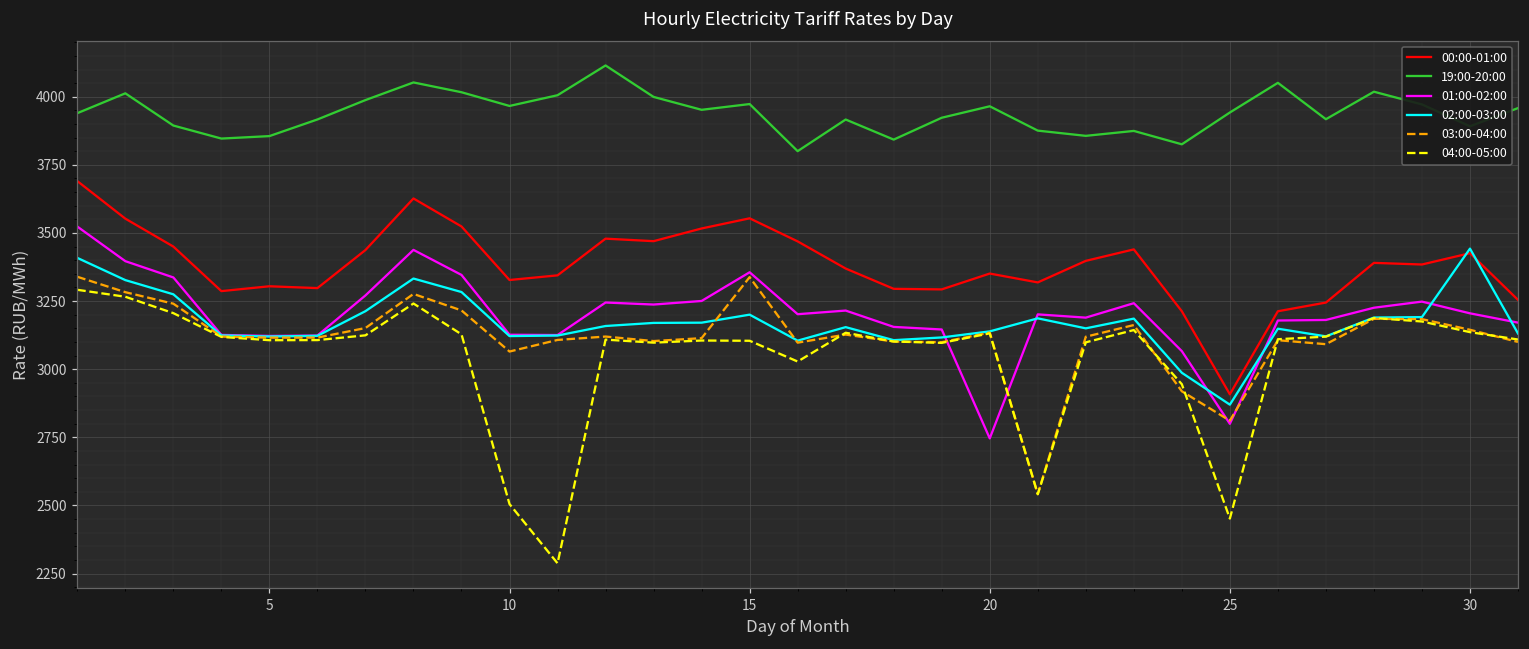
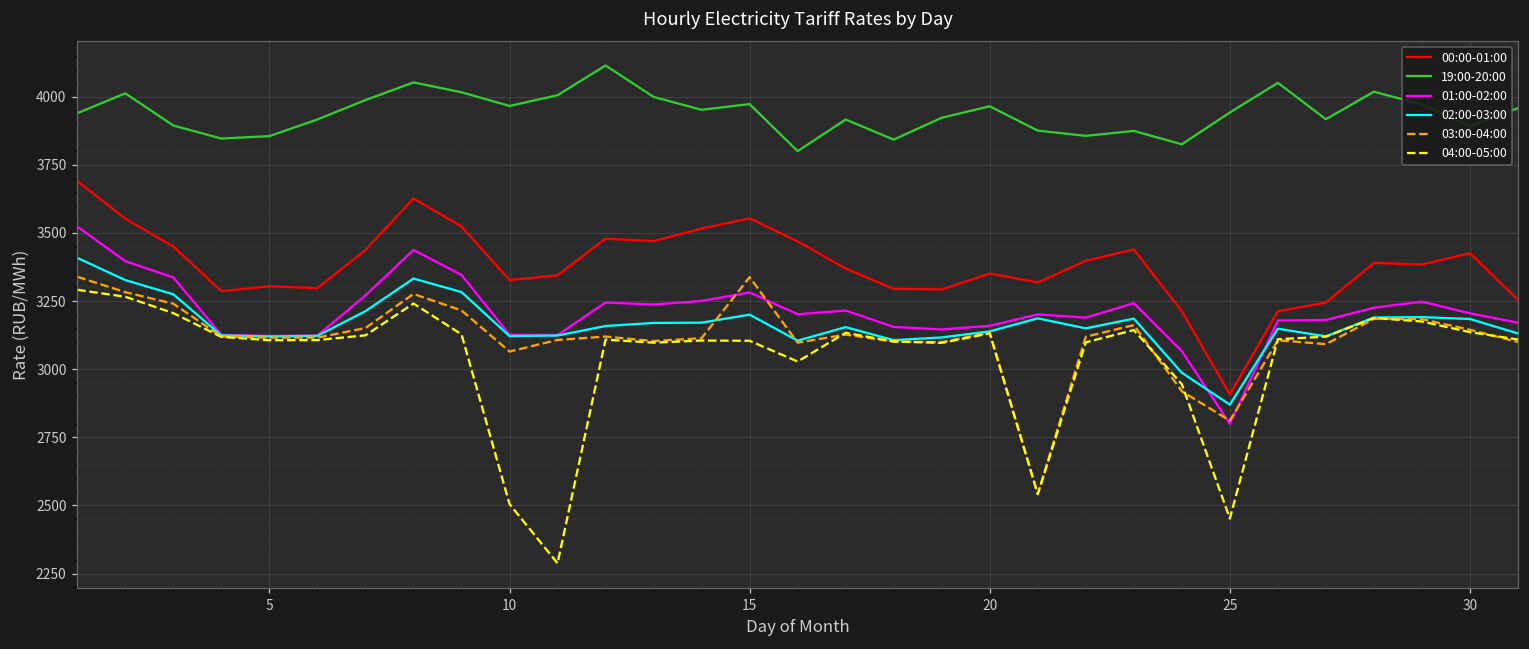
  {
    "00:00-01:00": {
      "5": 3300,
      "10": 3330,
      "15": 3550,
      "20": 3350,
      "25": 2910,
      "30": 3430
    },
    "19:00-20:00": {
      "5": 3860,
      "10": 3970,
      "15": 3970,
      "20": 3960,
      "25": 3940
    },
    "01:00-02:00": {
-     "15": 3360,
-     "20": 2750,
+     "15": 3280,
+     "20": 3160,
      "25": 2800,
      "30": 3210
    },
    "02:00-03:00": {
      "15": 3200,
      "25": 2870,
-     "30": 3440
+     "30": 3180
    },
    "03:00-04:00": {
      "10": 3060,
      "15": 3340,
      "25": 2810
    },
    "04:00-05:00": {
      "10": 2510,
      "15": 3100,
      "25": 2450
    }
  }
